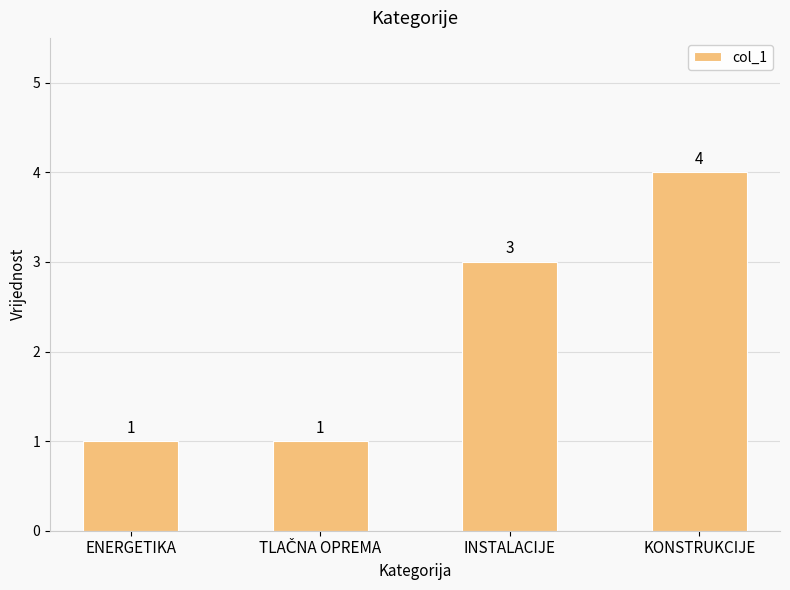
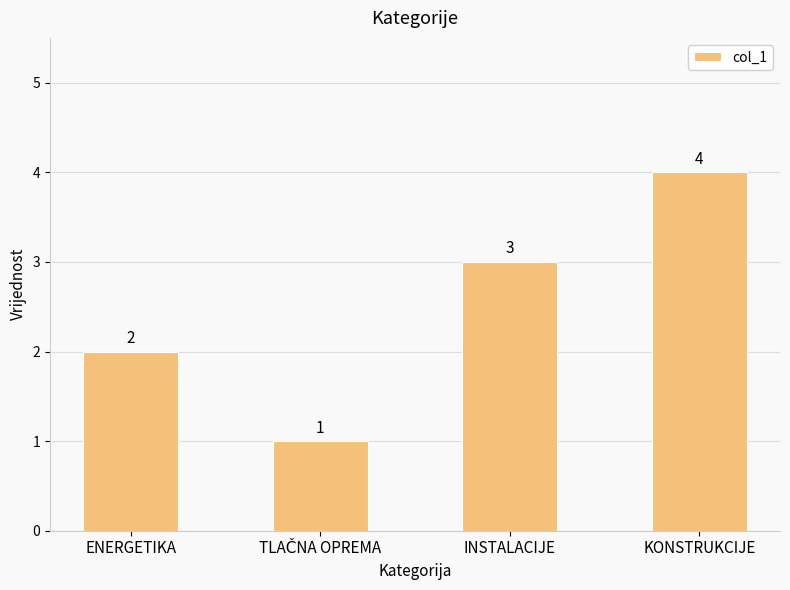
  {
-   "ENERGETIKA": 1,
+   "ENERGETIKA": 2,
    "TLAČNA OPREMA": 1,
    "INSTALACIJE": 3,
    "KONSTRUKCIJE": 4
  }
